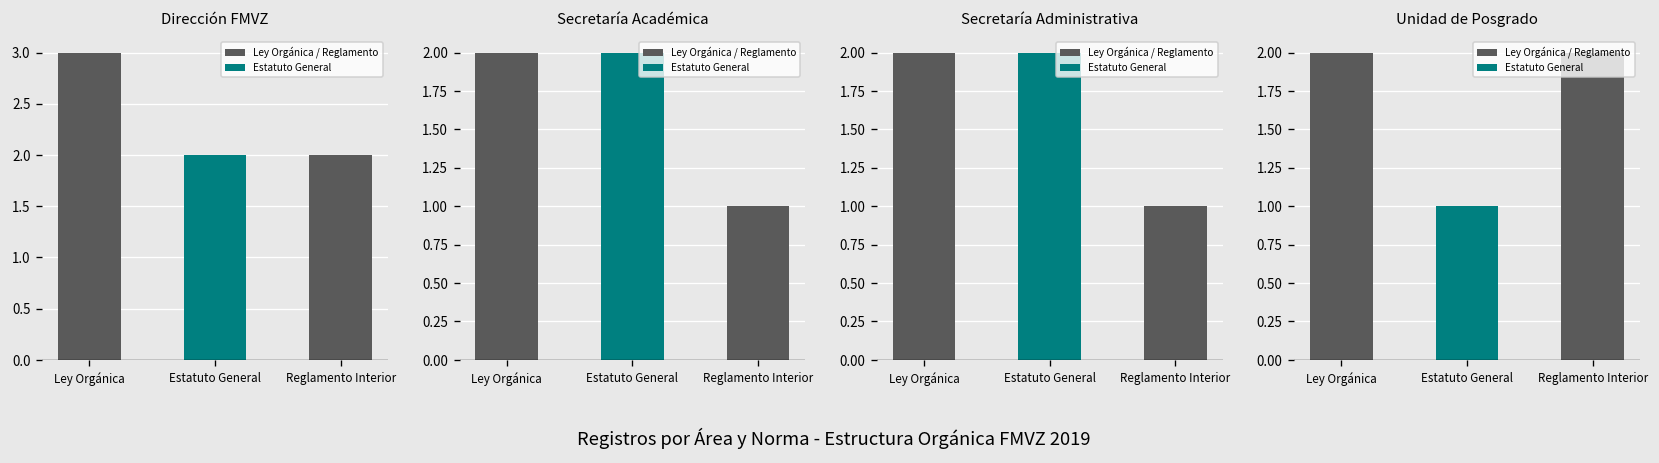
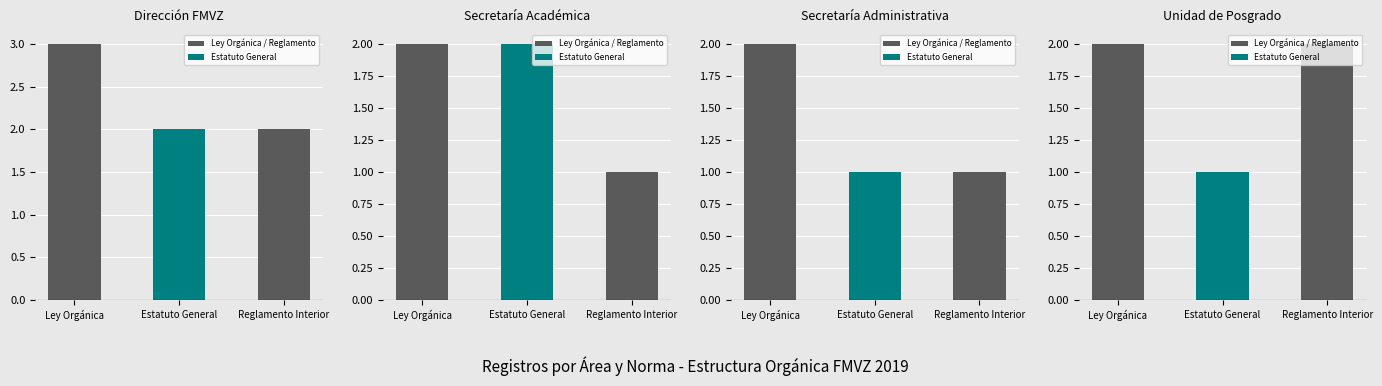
  {
    "Dirección FMVZ": {
      "Ley Orgánica": 3.0,
      "Estatuto General": 2.0,
      "Reglamento Interior": 2.0
    },
    "Secretaría Académica": {
      "Ley Orgánica": 2.00,
      "Estatuto General": 2.00,
      "Reglamento Interior": 1.00
    },
    "Secretaría Administrativa": {
      "Ley Orgánica": 2,
-     "Estatuto General": 2,
+     "Estatuto General": 1,
      "Reglamento Interior": 1
    },
    "Unidad de Posgrado": {
      "Ley Orgánica": 2.00,
      "Estatuto General": 1.00
    }
  }
